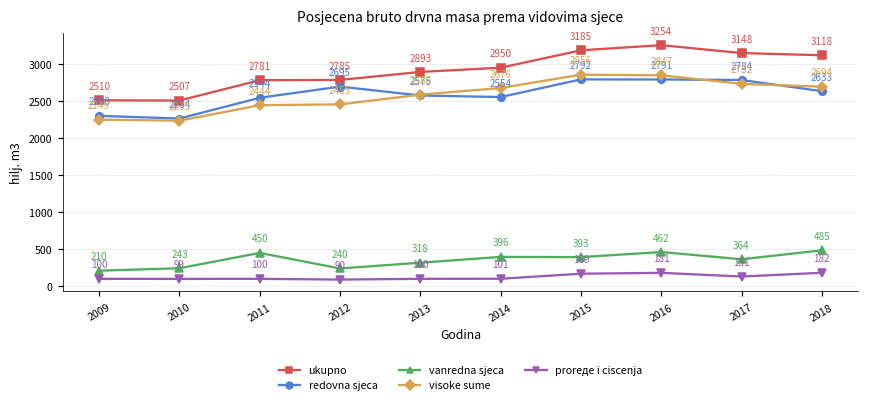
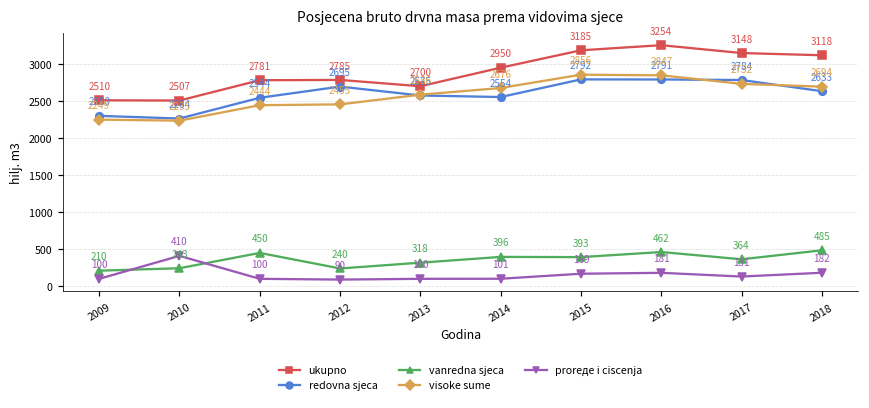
  {
    "ukupno": {
      "2009": 2510,
      "2010": 2507,
      "2011": 2781,
-     "2013": 2893,
+     "2013": 2700,
      "2014": 2950,
      "2015": 3185,
      "2016": 3254,
      "2017": 3148,
      "2018": 3118
    },
    "vanredna sjeca": {
      "2010": 243,
      "2011": 450,
      "2012": 240,
      "2013": 318,
      "2014": 396,
      "2015": 393,
      "2016": 462,
      "2017": 364,
      "2018": 485
    },
    "proreде i ciscenja": {
-     "2010": 99,
+     "2010": 410,
      "2011": 100,
      "2014": 101,
      "2018": 182
    }
  }
